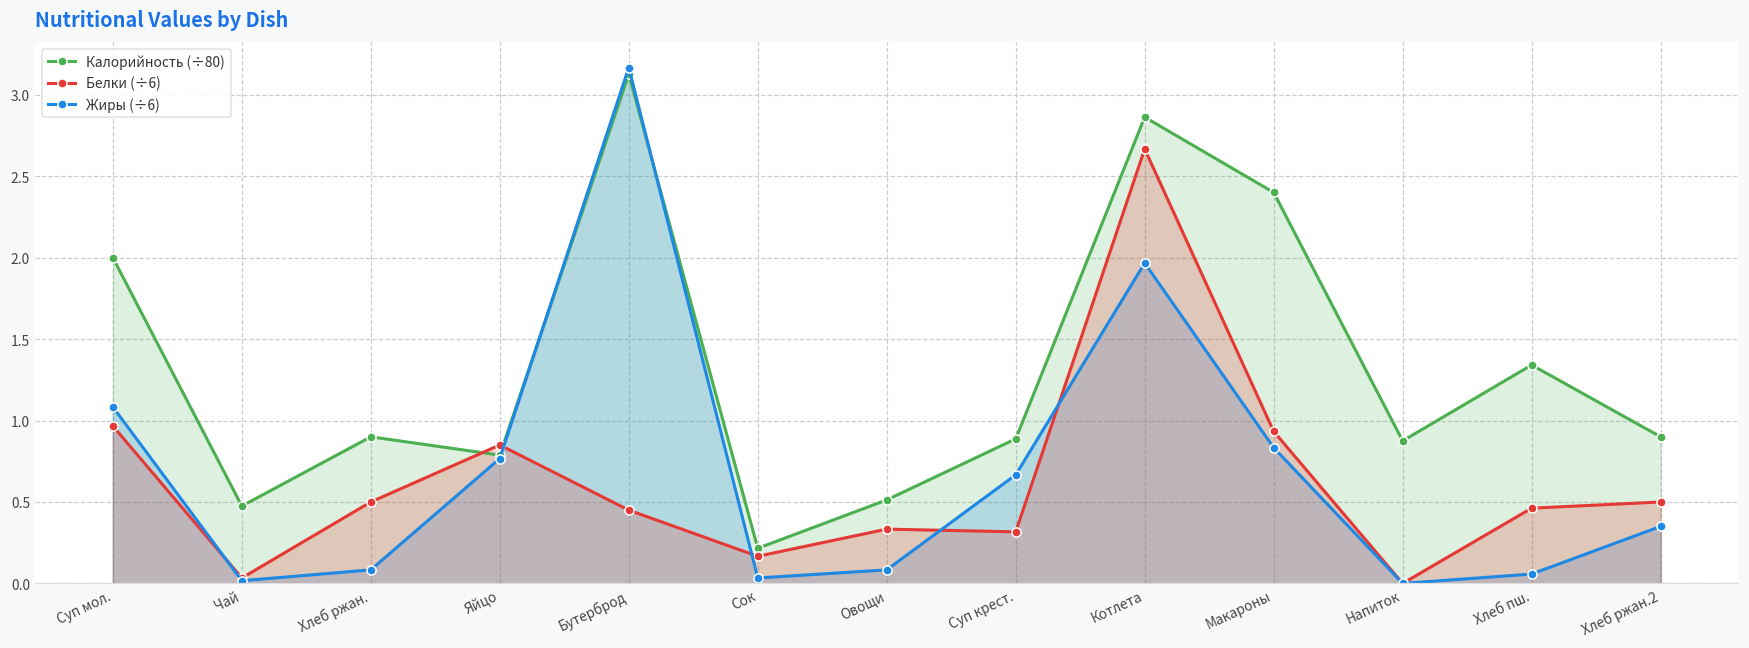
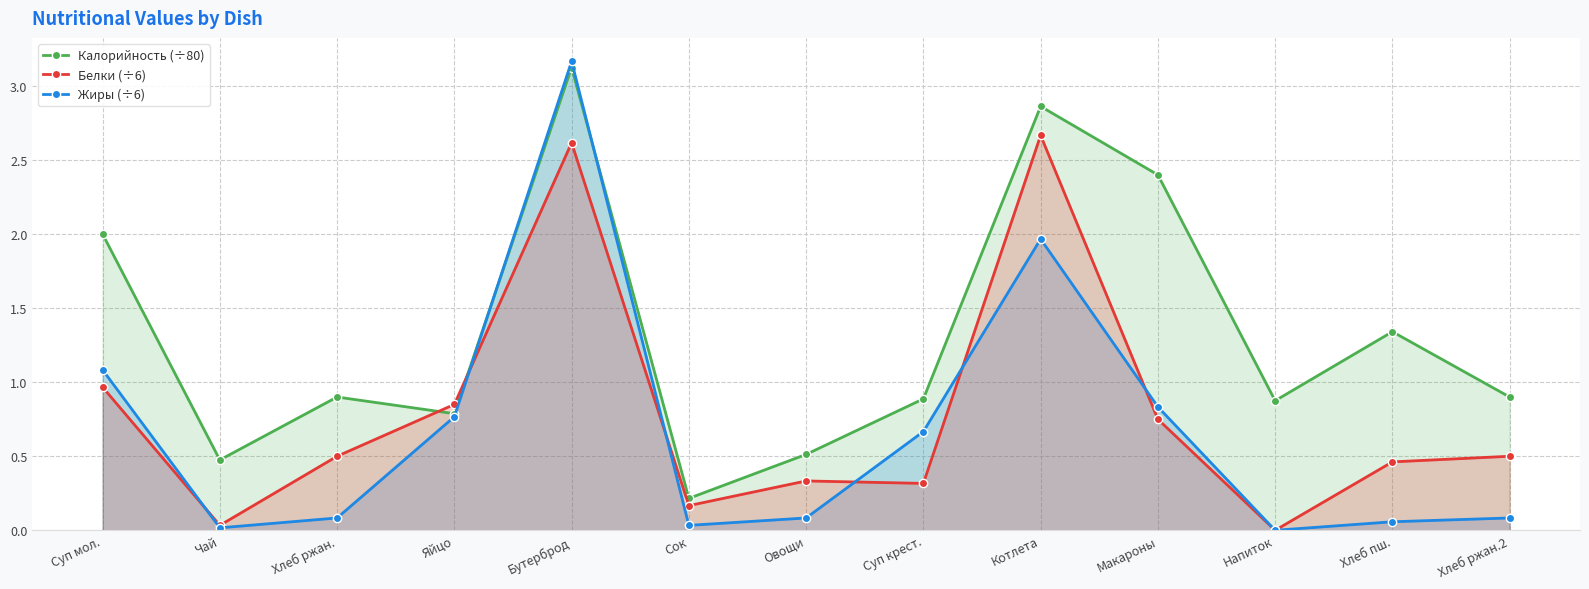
  {
    "Калорийность (÷80)": {
      "Суп мол.": 2.00,
      "Чай": 0.48,
      "Хлеб ржан.": 0.90,
      "Яйцо": 0.79,
      "Бутерброд": 3.13,
      "Сок": 0.22,
      "Овощи": 0.51,
      "Суп крест.": 0.89,
      "Котлета": 2.86,
      "Макароны": 2.40,
      "Напиток": 0.88,
      "Хлеб пш.": 1.34,
      "Хлеб ржан.2": 0.90
    },
    "Белки (÷6)": {
      "Суп мол.": 0.97,
      "Хлеб ржан.": 0.50,
      "Яйцо": 0.85,
-     "Бутерброд": 0.45,
+     "Бутерброд": 2.62,
      "Сок": 0.17,
      "Овощи": 0.33,
      "Суп крест.": 0.32,
      "Котлета": 2.67,
-     "Макароны": 0.93,
+     "Макароны": 0.75,
      "Хлеб пш.": 0.46,
      "Хлеб ржан.2": 0.50
    },
    "Жиры (÷6)": {
      "Суп мол.": 1.08,
      "Хлеб ржан.": 0.08,
      "Яйцо": 0.77,
      "Бутерброд": 3.17,
      "Сок": 0.03,
      "Овощи": 0.08,
      "Суп крест.": 0.67,
      "Котлета": 1.97,
      "Макароны": 0.83,
      "Хлеб пш.": 0.06,
-     "Хлеб ржан.2": 0.35
+     "Хлеб ржан.2": 0.08
    }
  }
